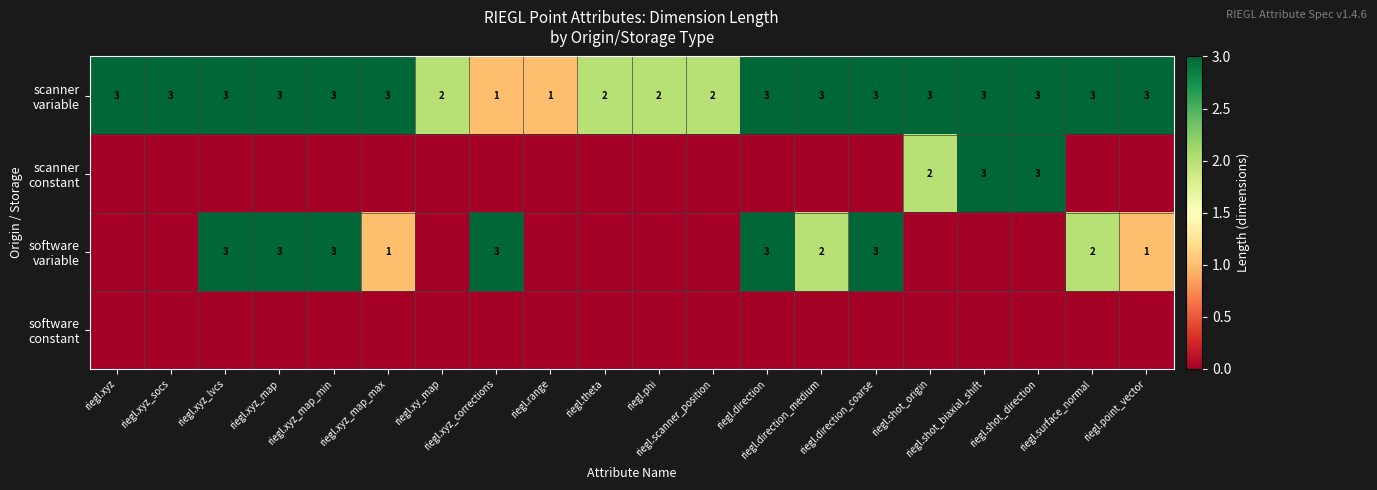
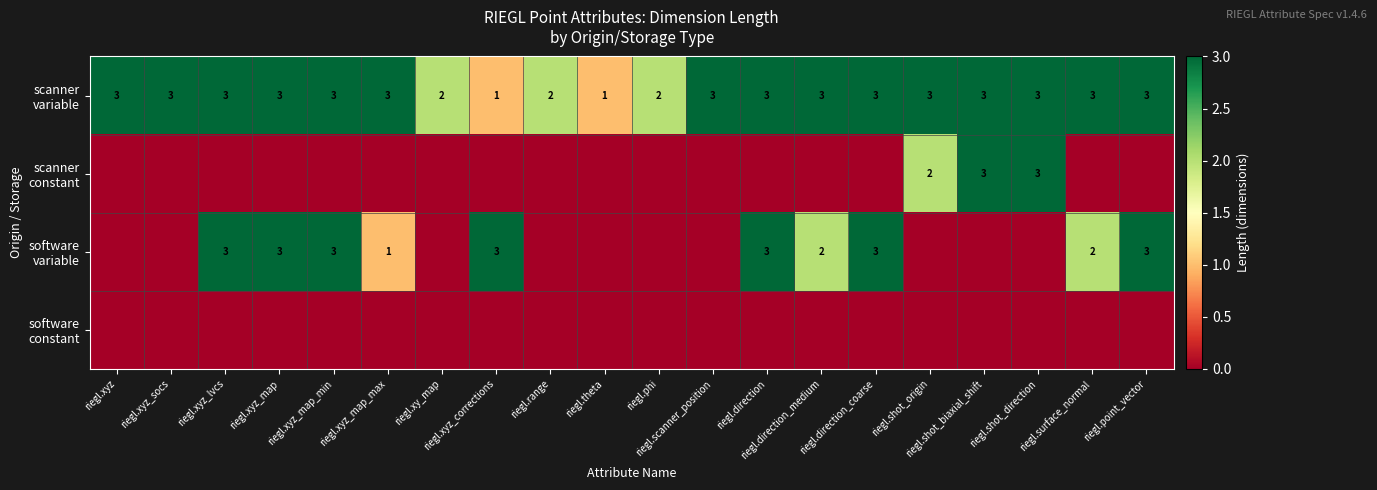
  {
    "scanner variable": {
      "riegl.xyz": 3,
      "riegl.xyz_socs": 3,
      "riegl.xyz_lvcs": 3,
      "riegl.xyz_map": 3,
      "riegl.xyz_map_min": 3,
      "riegl.xyz_map_max": 3,
      "riegl.xy_map": 2,
      "riegl.xyz_corrections": 1,
-     "riegl.range": 1,
-     "riegl.theta": 2,
+     "riegl.range": 2,
+     "riegl.theta": 1,
      "riegl.phi": 2,
-     "riegl.scanner_position": 2,
+     "riegl.scanner_position": 3,
      "riegl.direction": 3,
      "riegl.direction_medium": 3,
      "riegl.direction_coarse": 3,
      "riegl.shot_origin": 3,
      "riegl.shot_biaxial_shift": 3,
      "riegl.shot_direction": 3,
      "riegl.surface_normal": 3,
      "riegl.point_vector": 3
    },
    "scanner constant": {
      "riegl.shot_origin": 2,
      "riegl.shot_biaxial_shift": 3,
      "riegl.shot_direction": 3
    },
    "software variable": {
      "riegl.xyz_lvcs": 3,
      "riegl.xyz_map": 3,
      "riegl.xyz_map_min": 3,
      "riegl.xyz_map_max": 1,
      "riegl.xyz_corrections": 3,
      "riegl.direction": 3,
      "riegl.direction_medium": 2,
      "riegl.direction_coarse": 3,
      "riegl.surface_normal": 2,
-     "riegl.point_vector": 1
+     "riegl.point_vector": 3
    }
  }
